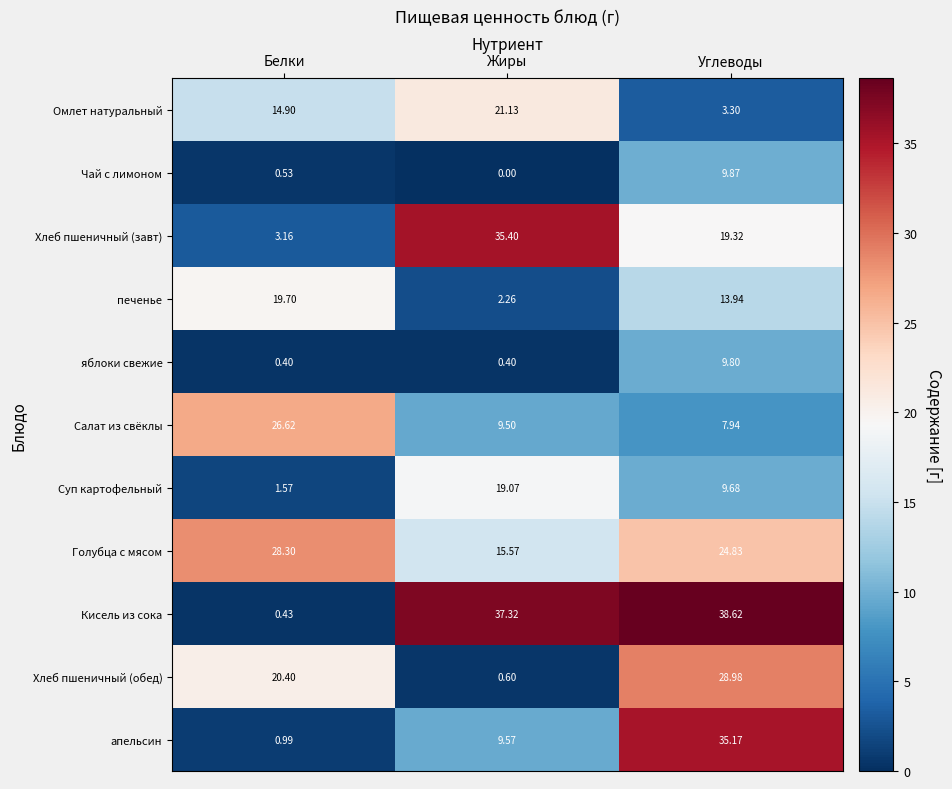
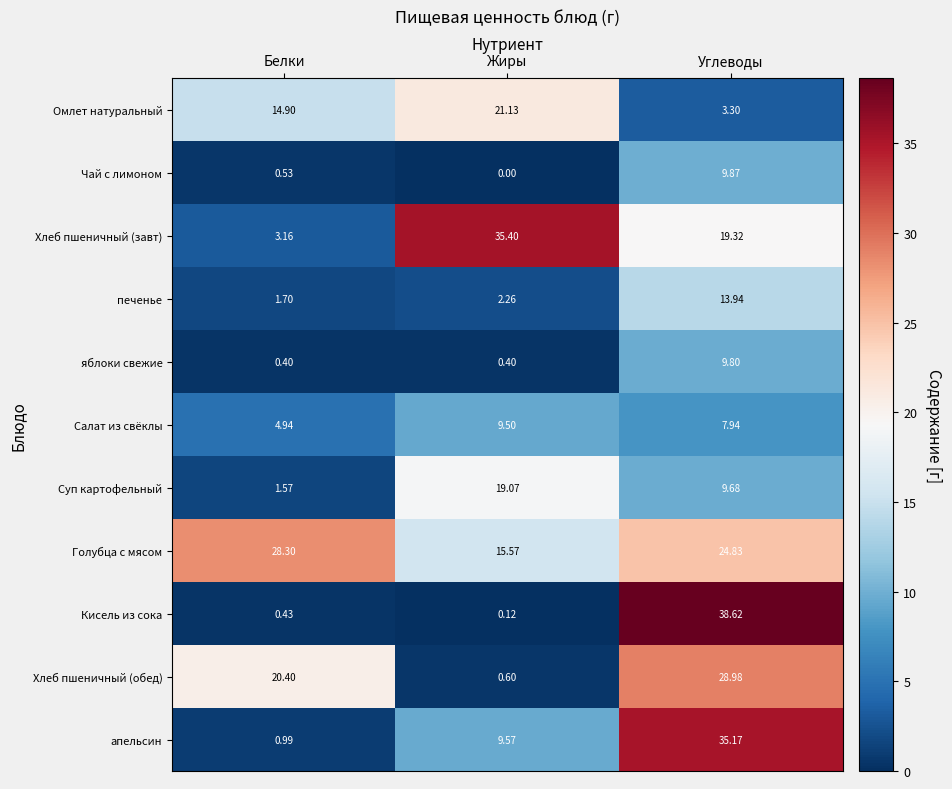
  {
    "Омлет натуральный": {
      "Белки": 14.90,
      "Жиры": 21.13,
      "Углеводы": 3.30
    },
    "Чай с лимоном": {
      "Белки": 0.53,
      "Жиры": 0.00,
      "Углеводы": 9.87
    },
    "Хлеб пшеничный (завт)": {
      "Белки": 3.16,
      "Жиры": 35.40,
      "Углеводы": 19.32
    },
    "печенье": {
-     "Белки": 19.70,
+     "Белки": 1.70,
      "Жиры": 2.26,
      "Углеводы": 13.94
    },
    "яблоки свежие": {
      "Белки": 0.40,
      "Жиры": 0.40,
      "Углеводы": 9.80
    },
    "Салат из свёклы": {
-     "Белки": 26.62,
+     "Белки": 4.94,
      "Жиры": 9.50,
      "Углеводы": 7.94
    },
    "Суп картофельный": {
      "Белки": 1.57,
      "Жиры": 19.07,
      "Углеводы": 9.68
    },
    "Голубца с мясом": {
      "Белки": 28.30,
      "Жиры": 15.57,
      "Углеводы": 24.83
    },
    "Кисель из сока": {
      "Белки": 0.43,
-     "Жиры": 37.32,
+     "Жиры": 0.12,
      "Углеводы": 38.62
    },
    "Хлеб пшеничный (обед)": {
      "Белки": 20.40,
      "Жиры": 0.60,
      "Углеводы": 28.98
    },
    "апельсин": {
      "Белки": 0.99,
      "Жиры": 9.57,
      "Углеводы": 35.17
    }
  }
